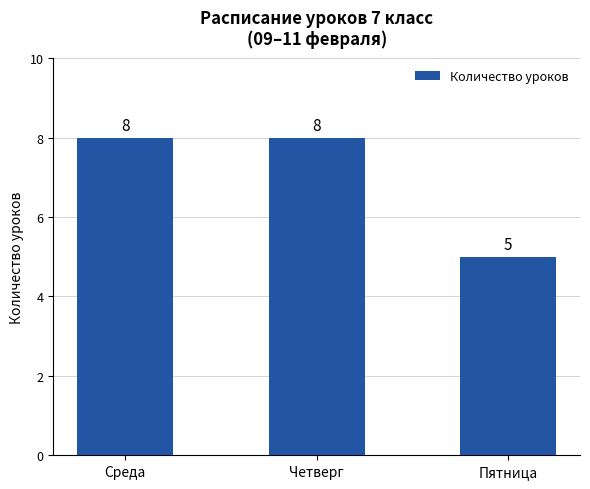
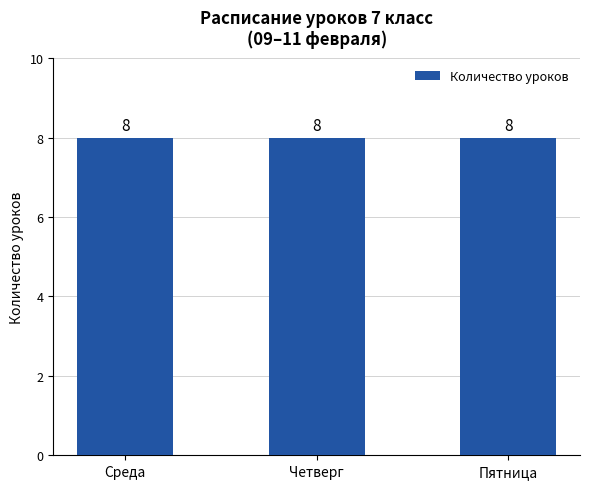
  {
    "Среда": 8,
    "Четверг": 8,
-   "Пятница": 5
+   "Пятница": 8
  }
